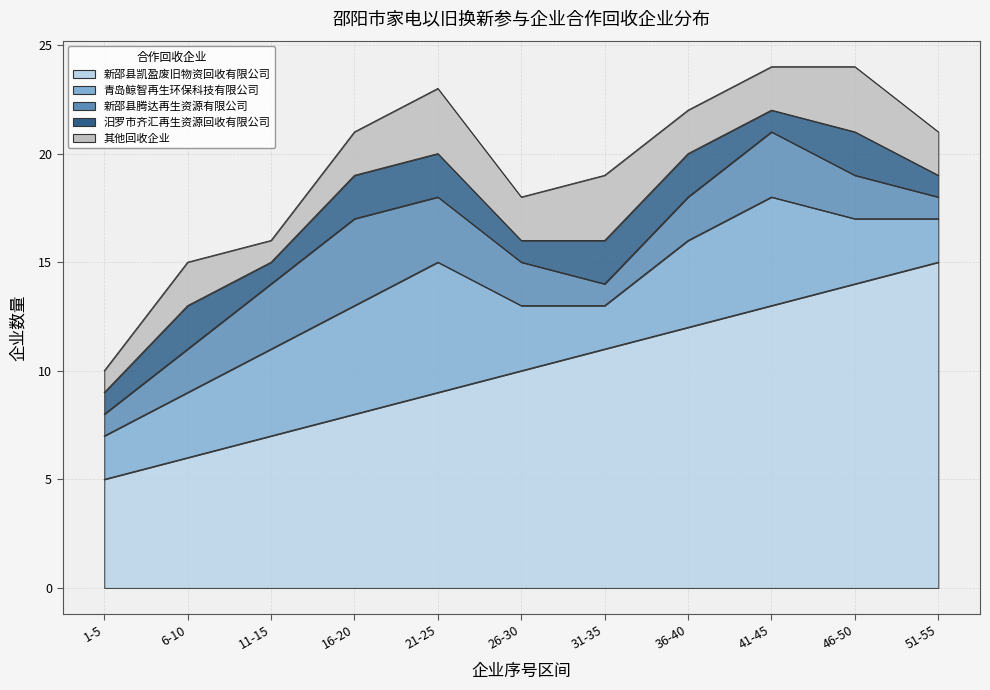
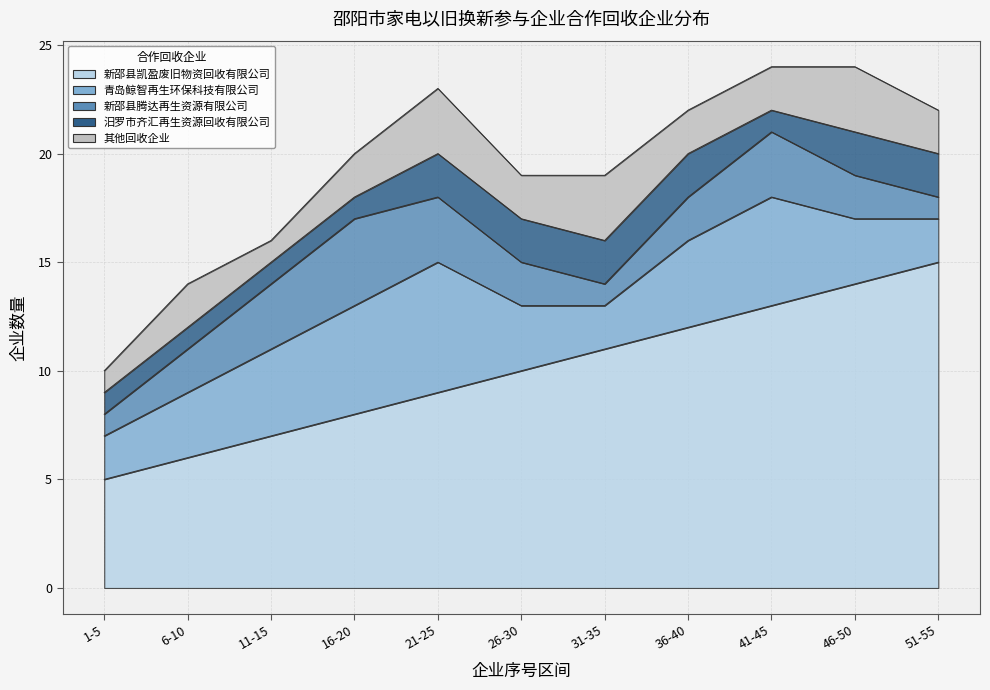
  {
    "汨罗市齐汇再生资源回收有限公司": {
      "1-5": 1,
-     "6-10": 2,
+     "6-10": 1,
      "11-15": 1,
-     "16-20": 2,
+     "16-20": 1,
      "21-25": 2,
-     "26-30": 1,
+     "26-30": 2,
      "31-35": 2,
      "36-40": 2,
      "41-45": 1,
      "46-50": 2,
-     "51-55": 1
+     "51-55": 2
    }
  }
